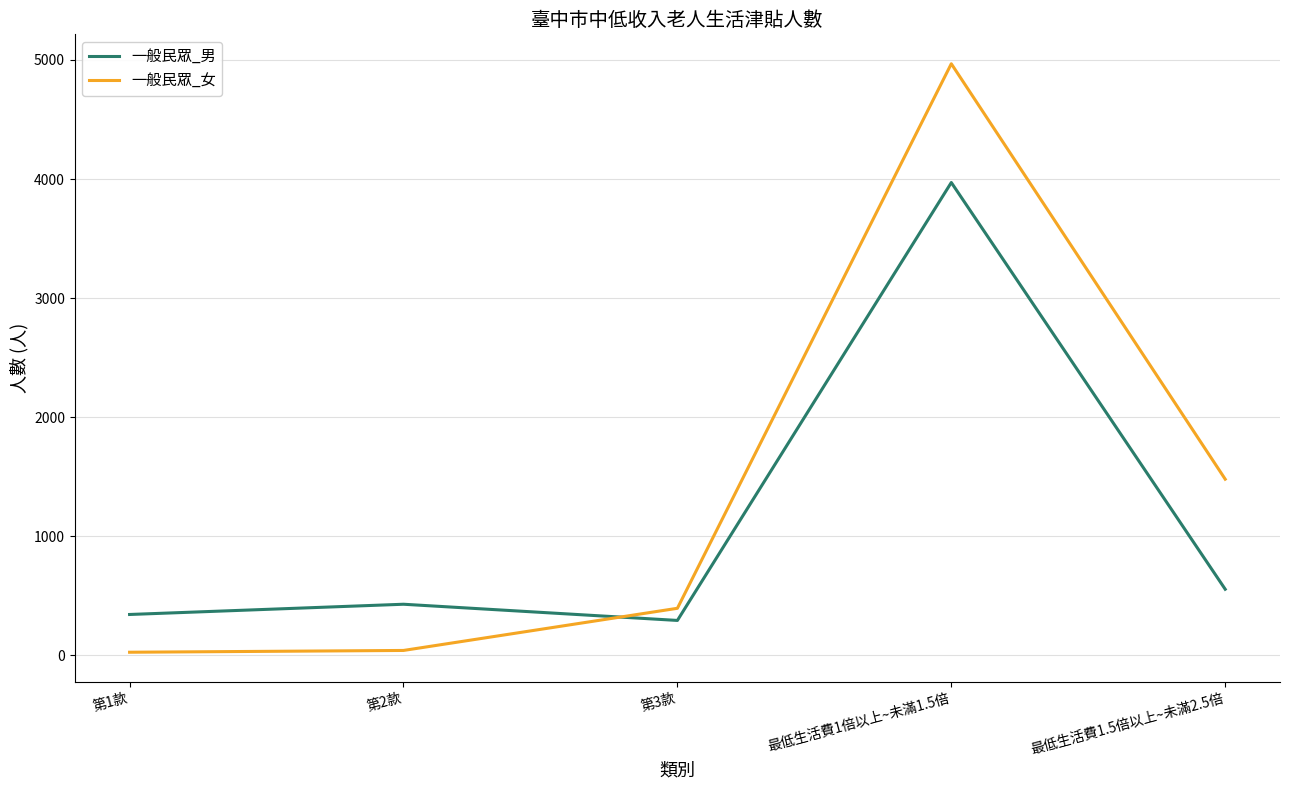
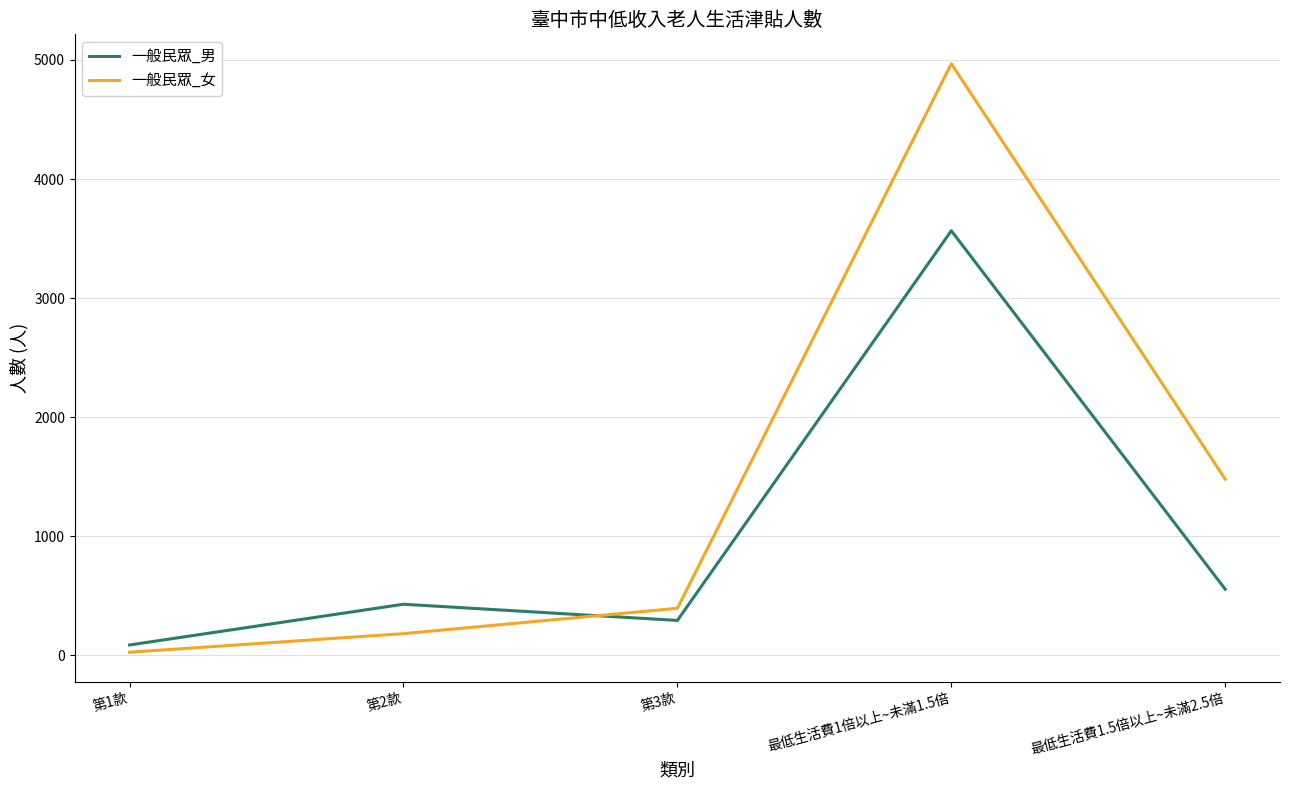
  {
    "一般民眾_男": {
-     "第1款": 340,
+     "第1款": 90,
      "第2款": 430,
      "第3款": 290,
-     "最低生活費1倍以上~未滿1.5倍": 3970,
+     "最低生活費1倍以上~未滿1.5倍": 3570,
      "最低生活費1.5倍以上~未滿2.5倍": 560
    },
    "一般民眾_女": {
      "第1款": 30,
-     "第2款": 40,
+     "第2款": 180,
      "第3款": 400,
      "最低生活費1倍以上~未滿1.5倍": 4970,
      "最低生活費1.5倍以上~未滿2.5倍": 1480
    }
  }
